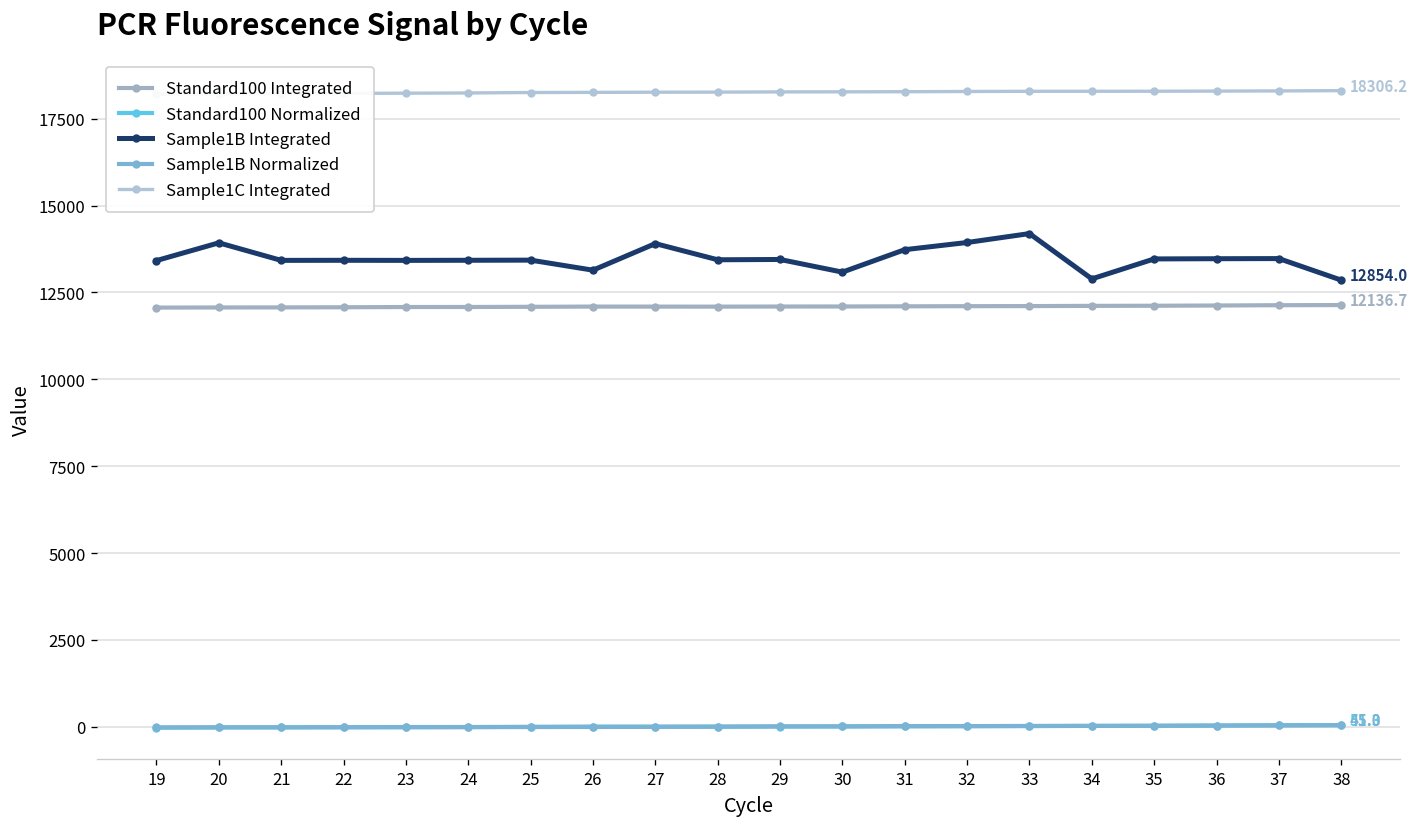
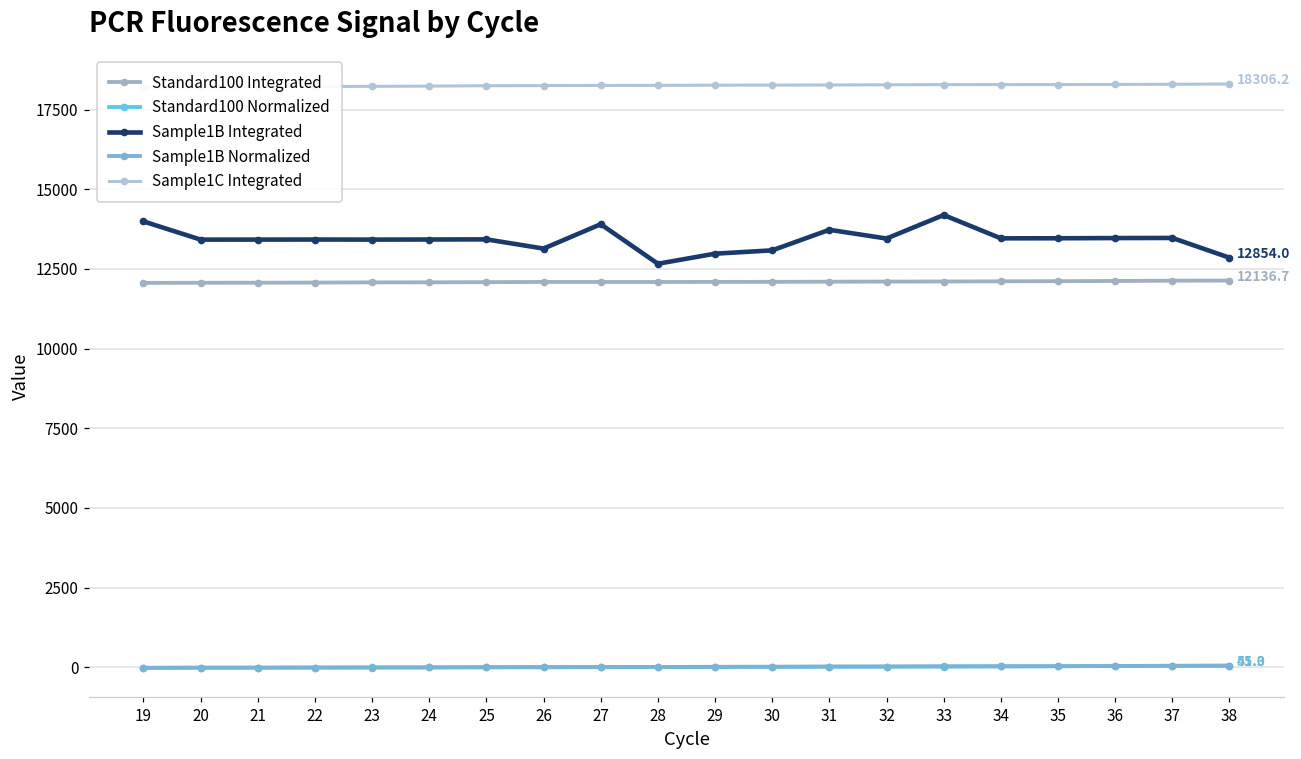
  {
    "Sample1B Integrated": {
-     "19": 13400,
-     "20": 13900,
+     "19": 14000,
+     "20": 13400,
      "21": 13400,
      "22": 13400,
      "23": 13400,
      "24": 13400,
      "25": 13400,
      "26": 13100,
      "27": 13900,
-     "28": 13400,
-     "29": 13400,
+     "28": 12700,
+     "29": 13000,
      "30": 13100,
      "31": 13700,
-     "32": 13900,
+     "32": 13500,
      "33": 14200,
-     "34": 12900,
+     "34": 13500,
      "35": 13500,
      "36": 13500,
      "37": 13500
    }
  }
